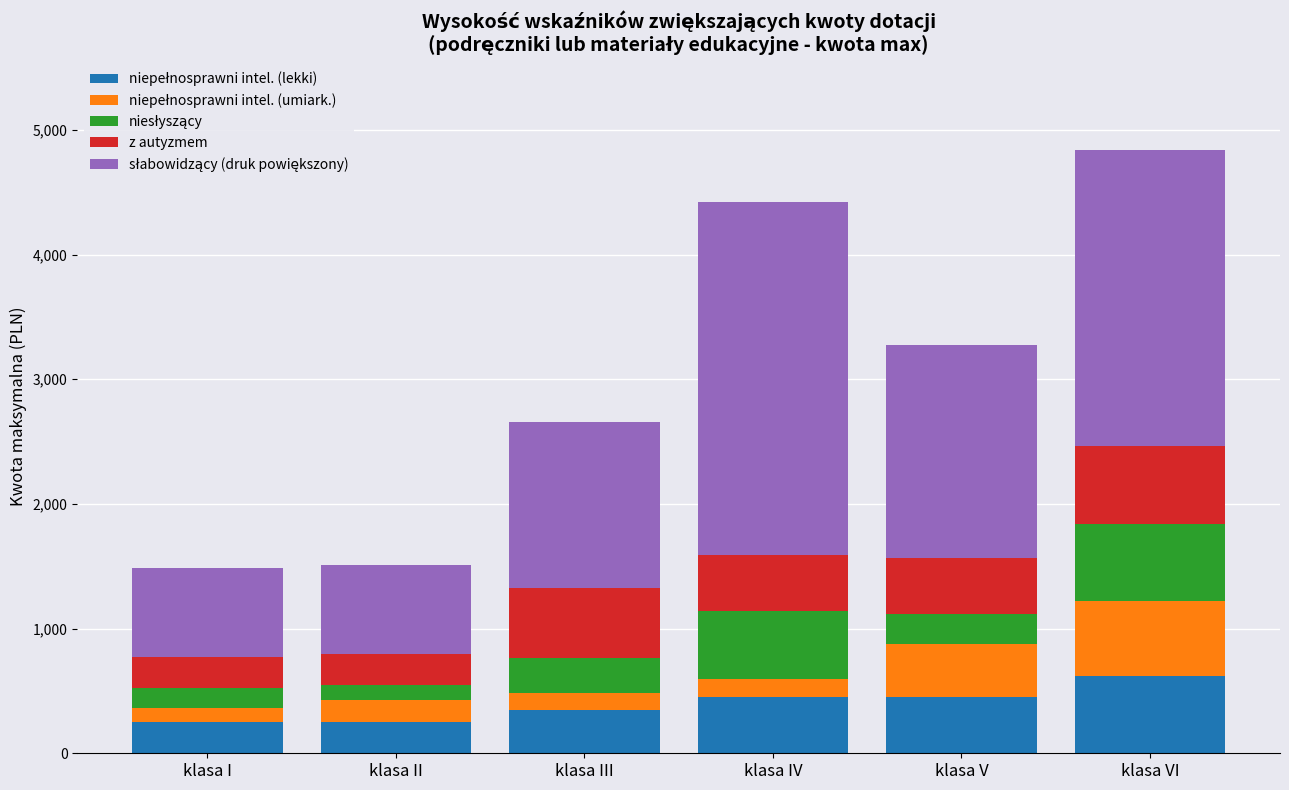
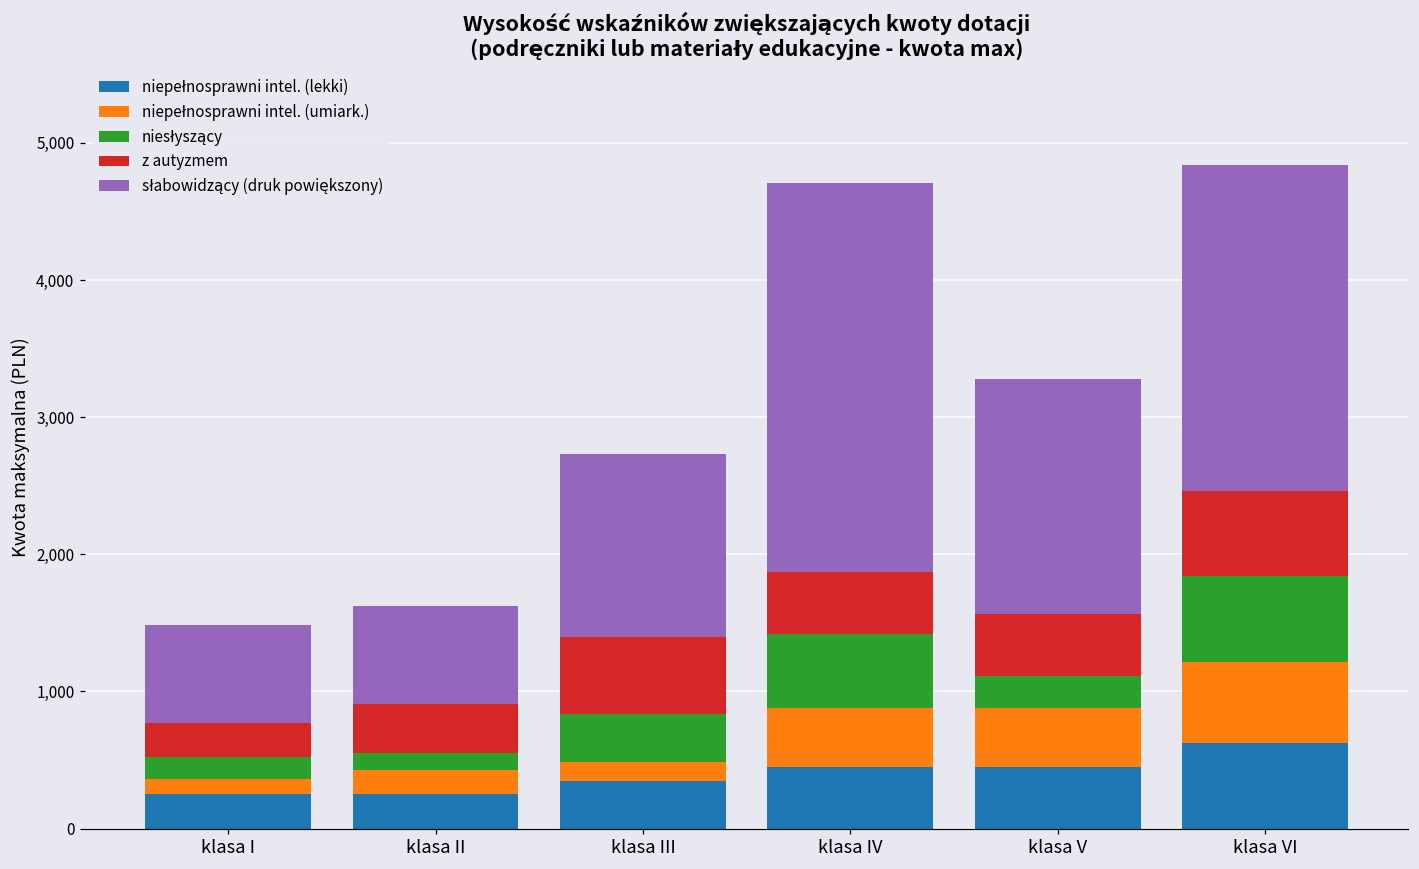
  {
    "niepełnosprawni intel. (lekki)": {
      "klasa I": "250",
      "klasa II": "250",
      "klasa III": "350",
      "klasa IV": "450",
      "klasa V": "450",
      "klasa VI": "620"
    },
    "niepełnosprawni intel. (umiark.)": {
      "klasa I": "110",
      "klasa II": "180",
      "klasa III": "130",
-     "klasa IV": "150",
+     "klasa IV": "430",
      "klasa V": "430",
      "klasa VI": "590"
    },
    "niesłyszący": {
      "klasa I": "160",
      "klasa II": "120",
-     "klasa III": "280",
+     "klasa III": "350",
      "klasa IV": "550",
      "klasa V": "240",
      "klasa VI": "620"
    },
    "z autyzmem": {
      "klasa I": "250",
-     "klasa II": "250",
+     "klasa II": "360",
      "klasa III": "570",
      "klasa IV": "450",
      "klasa V": "450",
      "klasa VI": "620"
    },
    "słabowidzący (druk powiększony)": {
      "klasa I": "710",
      "klasa II": "710",
      "klasa III": "1,330",
      "klasa IV": "2,830",
      "klasa V": "1,710",
      "klasa VI": "2,380"
    }
  }
